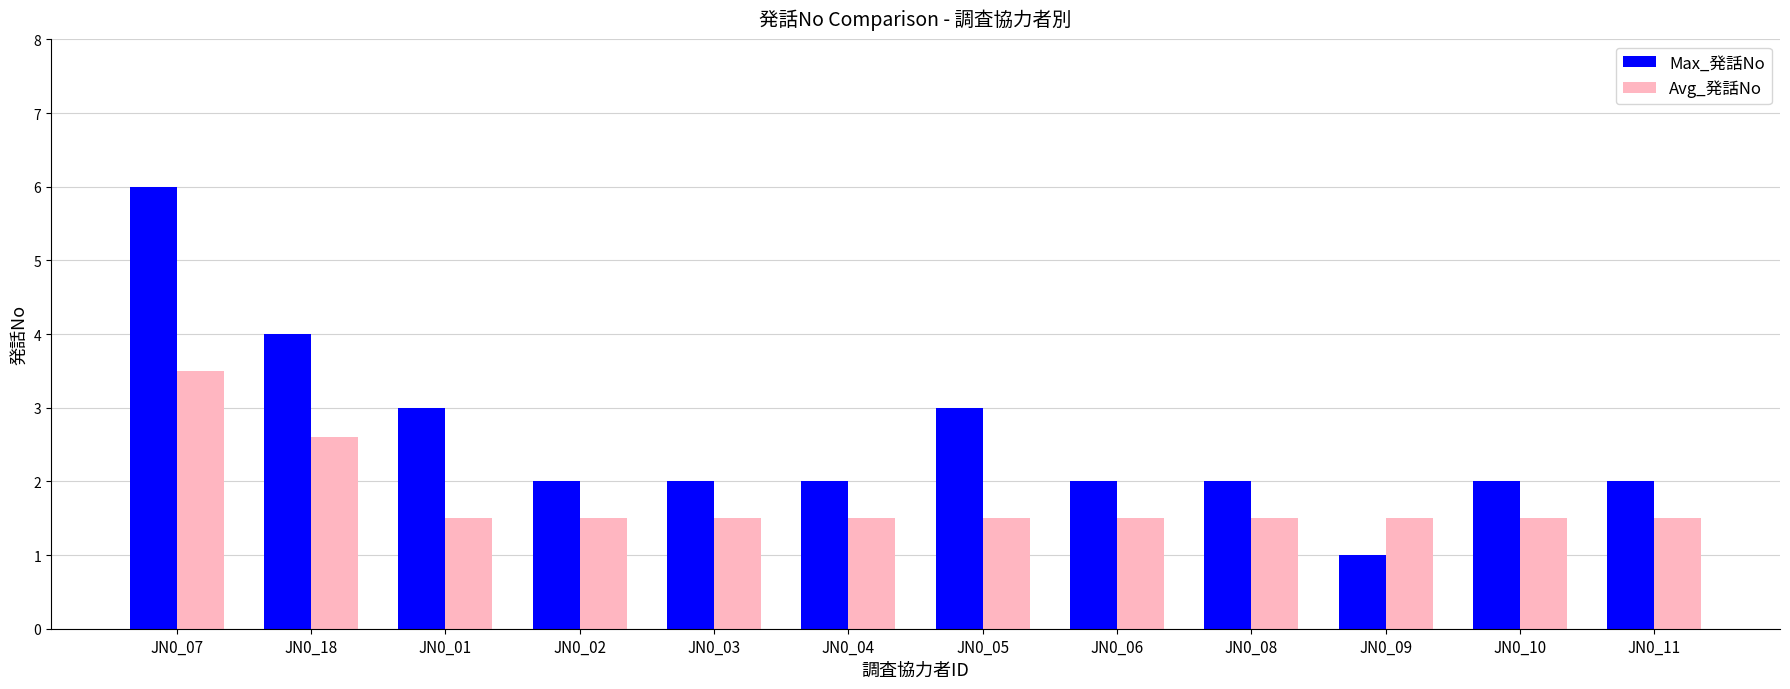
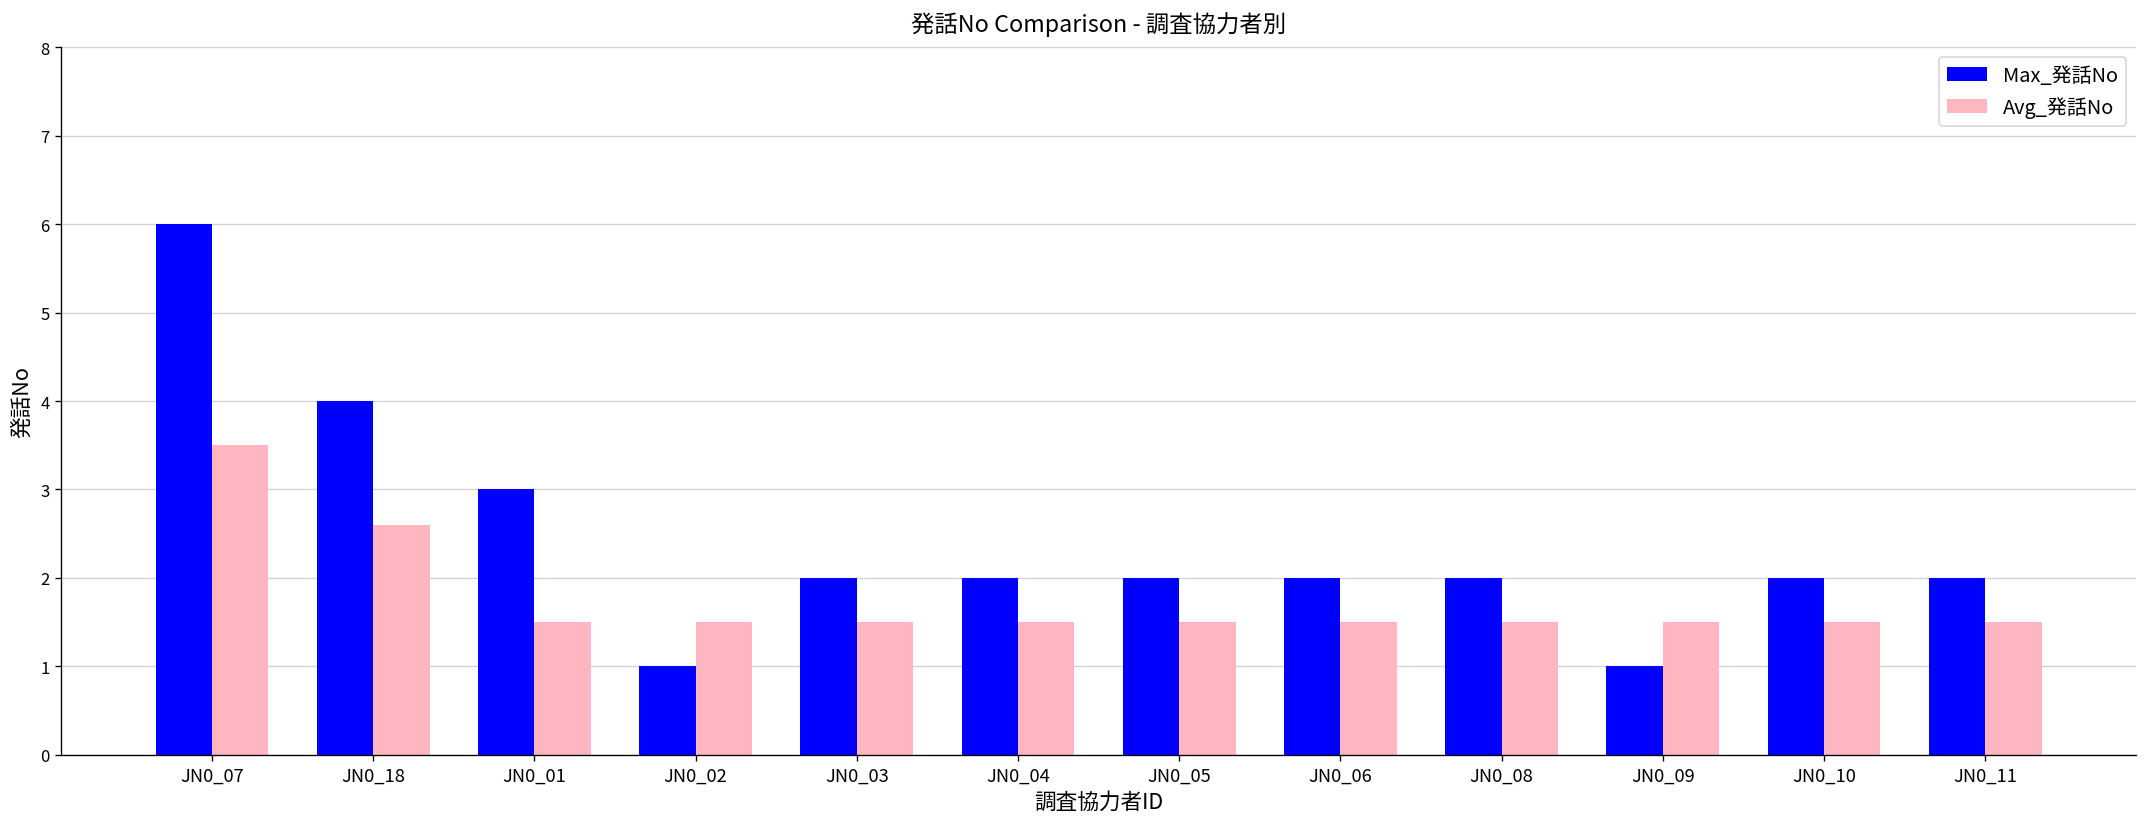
  {
    "Max_発話No": {
      "JN0_07": 6,
      "JN0_18": 4,
      "JN0_01": 3,
-     "JN0_02": 2,
+     "JN0_02": 1,
      "JN0_03": 2,
      "JN0_04": 2,
-     "JN0_05": 3,
+     "JN0_05": 2,
      "JN0_06": 2,
      "JN0_08": 2,
      "JN0_09": 1,
      "JN0_10": 2,
      "JN0_11": 2
    },
    "Avg_発話No": {
      "JN0_07": 3.5,
      "JN0_18": 2.6,
      "JN0_01": 1.5,
      "JN0_02": 1.5,
      "JN0_03": 1.5,
      "JN0_04": 1.5,
      "JN0_05": 1.5,
      "JN0_06": 1.5,
      "JN0_08": 1.5,
      "JN0_09": 1.5,
      "JN0_10": 1.5,
      "JN0_11": 1.5
    }
  }
